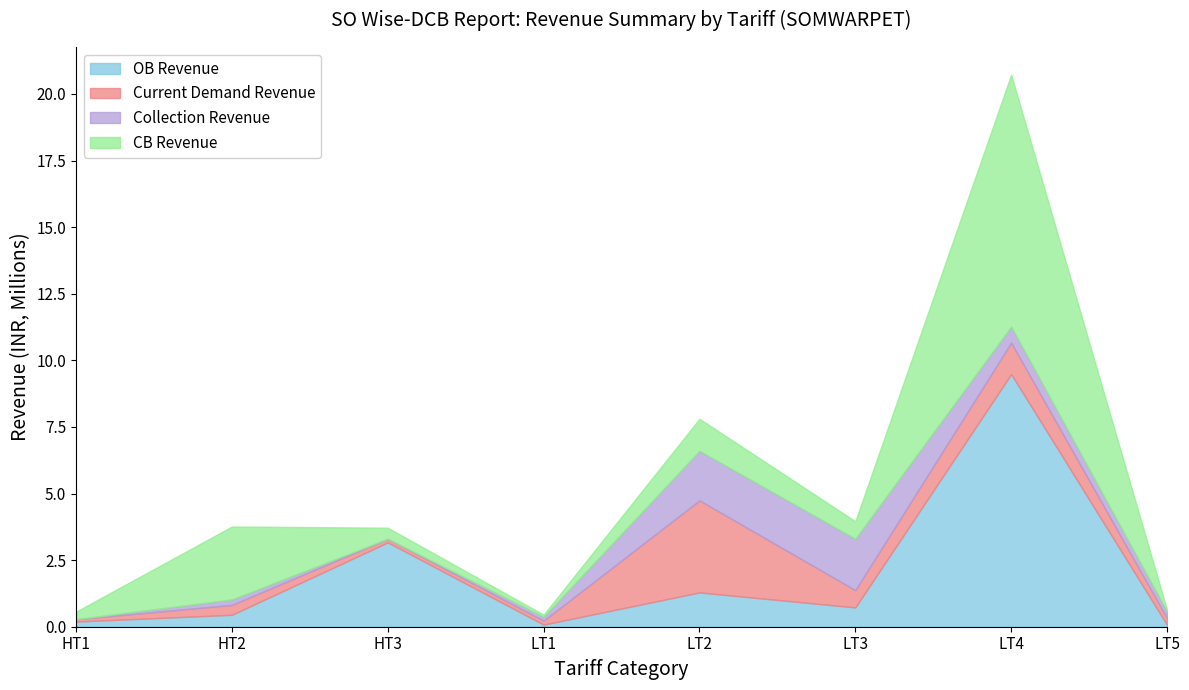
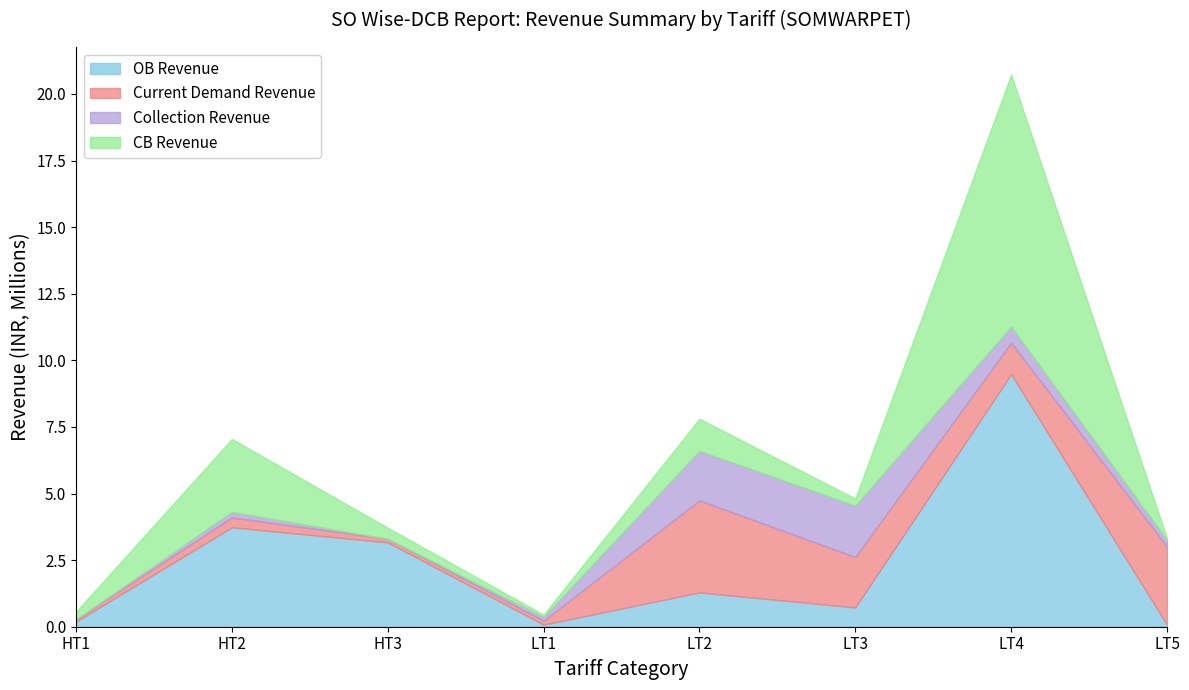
  {
    "OB Revenue": {
-     "HT2": 0.4,
+     "HT2": 3.7,
      "HT3": 3.2,
      "LT2": 1.3,
      "LT3": 0.7,
      "LT4": 9.5
    },
    "Current Demand Revenue": {
      "HT2": 0.4,
      "LT1": 0.2,
      "LT2": 3.5,
-     "LT3": 0.6,
+     "LT3": 1.9,
      "LT4": 1.2,
-     "LT5": 0.3
+     "LT5": 2.9
    },
    "Collection Revenue": {
      "HT2": 0.2,
      "LT2": 1.9,
      "LT3": 1.9,
      "LT4": 0.6
    },
    "CB Revenue": {
      "HT1": 0.3,
      "HT2": 2.7,
      "HT3": 0.4,
      "LT2": 1.2,
-     "LT3": 0.7,
+     "LT3": 0.3,
      "LT4": 9.5
    }
  }
